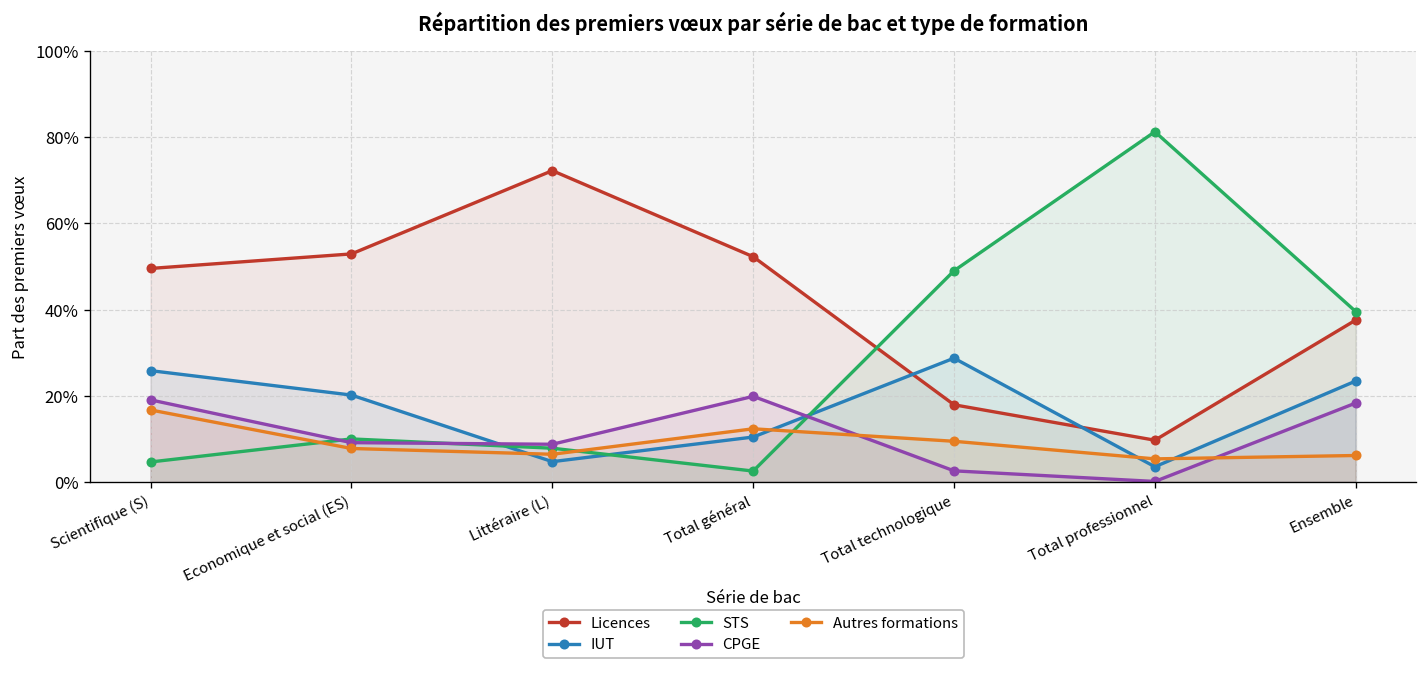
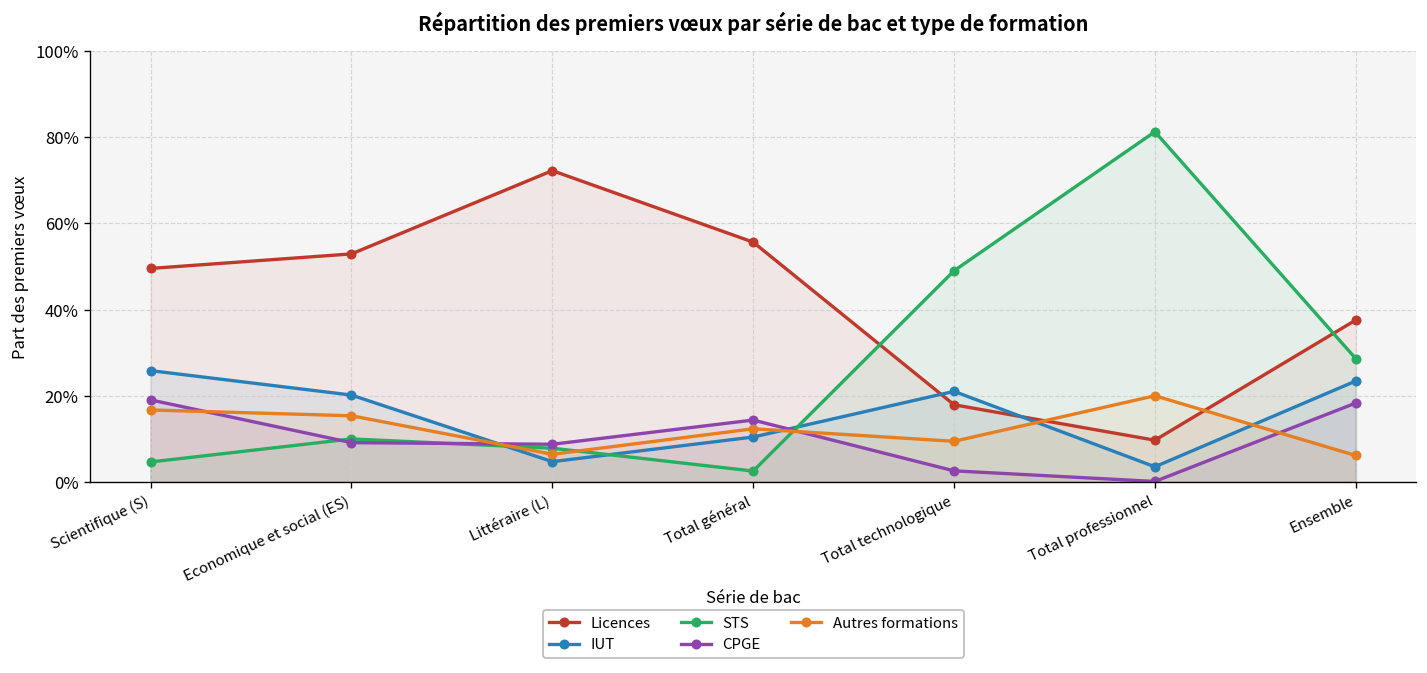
  {
    "Licences": {
      "Scientifique (S)": "50%",
      "Economique et social (ES)": "53%",
      "Littéraire (L)": "72%",
-     "Total général": "52%",
+     "Total général": "56%",
      "Total technologique": "18%",
      "Total professionnel": "10%",
      "Ensemble": "38%"
    },
    "IUT": {
      "Scientifique (S)": "26%",
      "Economique et social (ES)": "20%",
      "Littéraire (L)": "5%",
      "Total général": "10%",
-     "Total technologique": "29%",
+     "Total technologique": "21%",
      "Total professionnel": "4%",
      "Ensemble": "23%"
    },
    "STS": {
      "Scientifique (S)": "5%",
      "Economique et social (ES)": "10%",
      "Littéraire (L)": "8%",
      "Total général": "3%",
      "Total technologique": "49%",
      "Total professionnel": "81%",
-     "Ensemble": "40%"
+     "Ensemble": "29%"
    },
    "CPGE": {
      "Scientifique (S)": "19%",
      "Economique et social (ES)": "9%",
      "Littéraire (L)": "9%",
-     "Total général": "20%",
+     "Total général": "14%",
      "Total technologique": "3%",
      "Total professionnel": "0%",
      "Ensemble": "18%"
    },
    "Autres formations": {
      "Scientifique (S)": "17%",
-     "Economique et social (ES)": "8%",
+     "Economique et social (ES)": "15%",
      "Littéraire (L)": "6%",
      "Total général": "12%",
      "Total technologique": "9%",
-     "Total professionnel": "5%",
+     "Total professionnel": "20%",
      "Ensemble": "6%"
    }
  }
